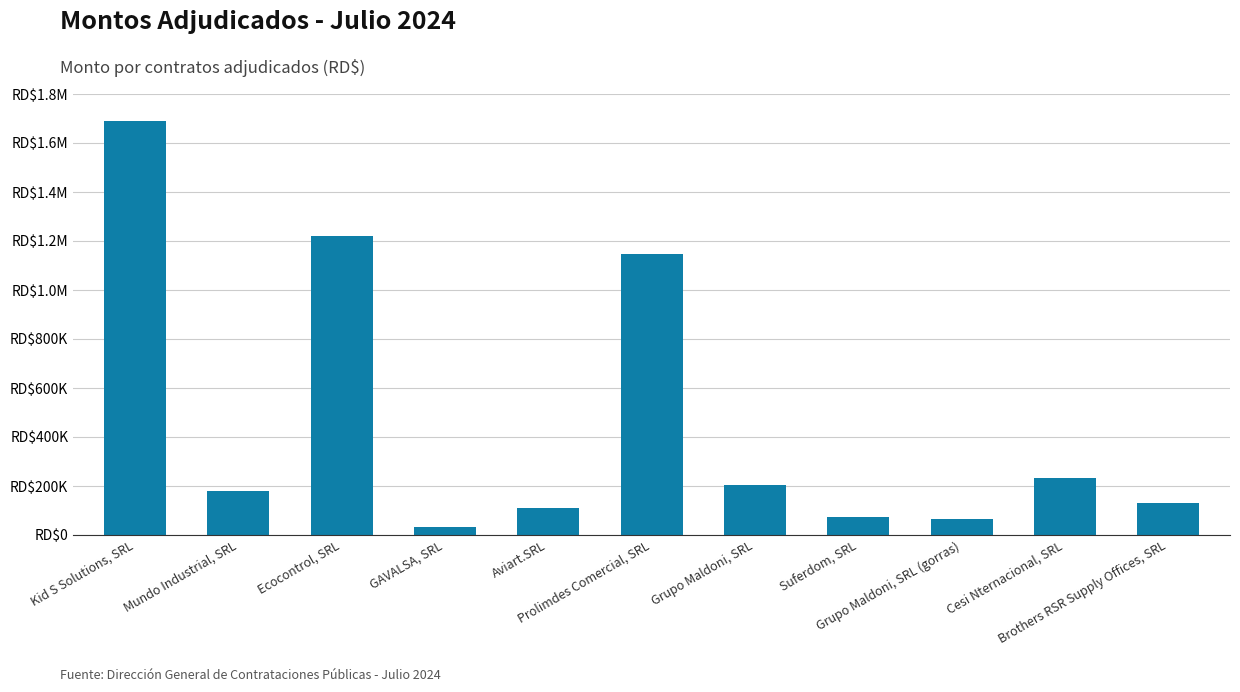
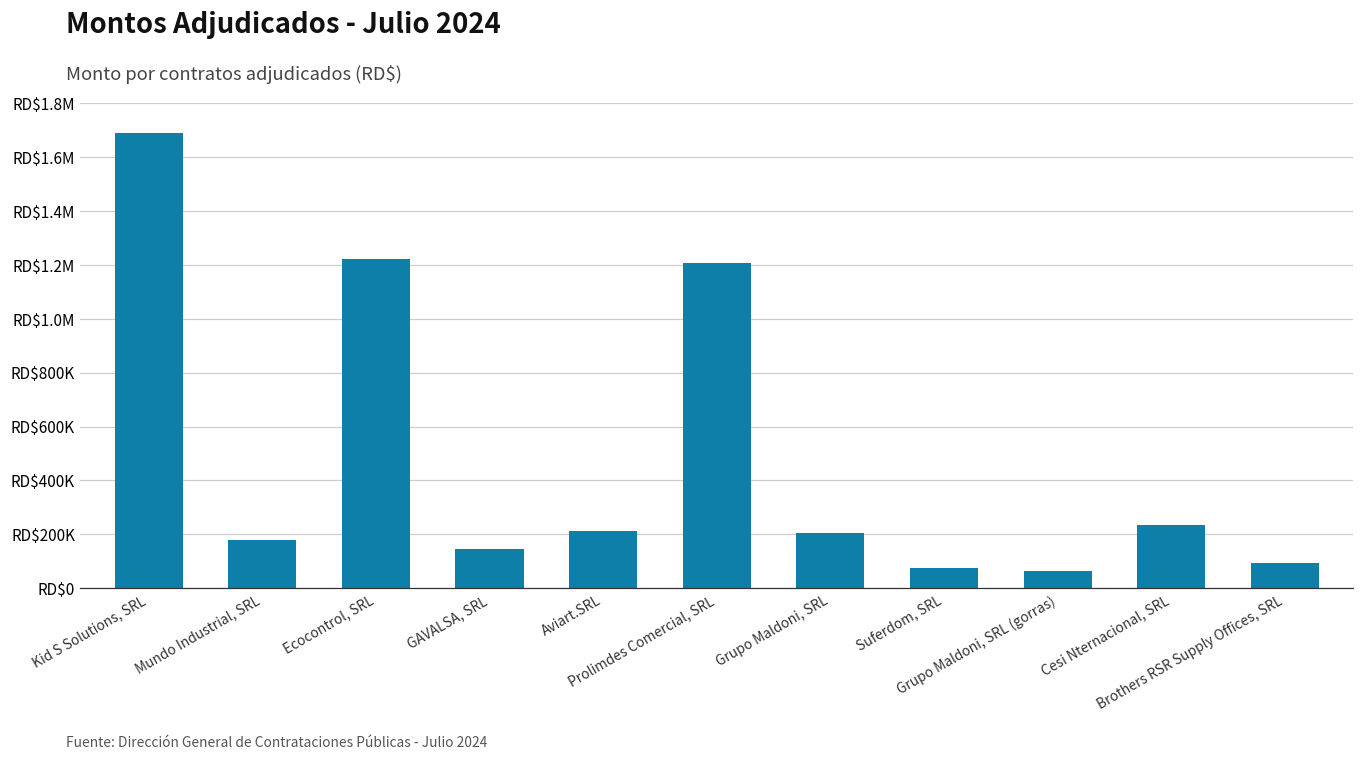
  {
    "Kid S Solutions, SRL": "RD$1690000",
    "Mundo Industrial, SRL": "RD$180000",
    "Ecocontrol, SRL": "RD$1220000",
-   "GAVALSA, SRL": "RD$30000",
-   "Aviart.SRL": "RD$110000",
-   "Prolimdes Comercial, SRL": "RD$1150000",
+   "GAVALSA, SRL": "RD$150000",
+   "Aviart.SRL": "RD$210000",
+   "Prolimdes Comercial, SRL": "RD$1210000",
    "Grupo Maldoni, SRL": "RD$200000",
    "Suferdom, SRL": "RD$80000",
    "Grupo Maldoni, SRL (gorras)": "RD$60000",
    "Cesi Nternacional, SRL": "RD$230000",
-   "Brothers RSR Supply Offices, SRL": "RD$130000"
+   "Brothers RSR Supply Offices, SRL": "RD$90000"
  }
